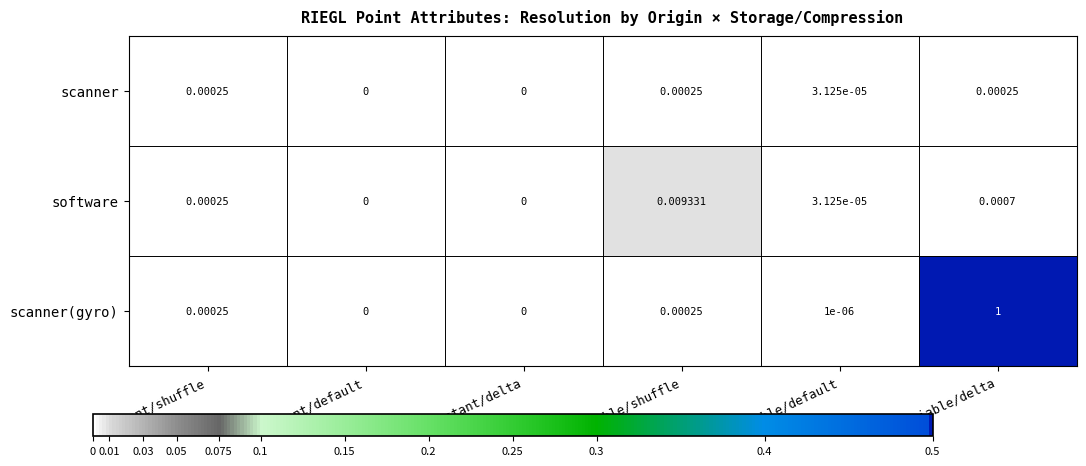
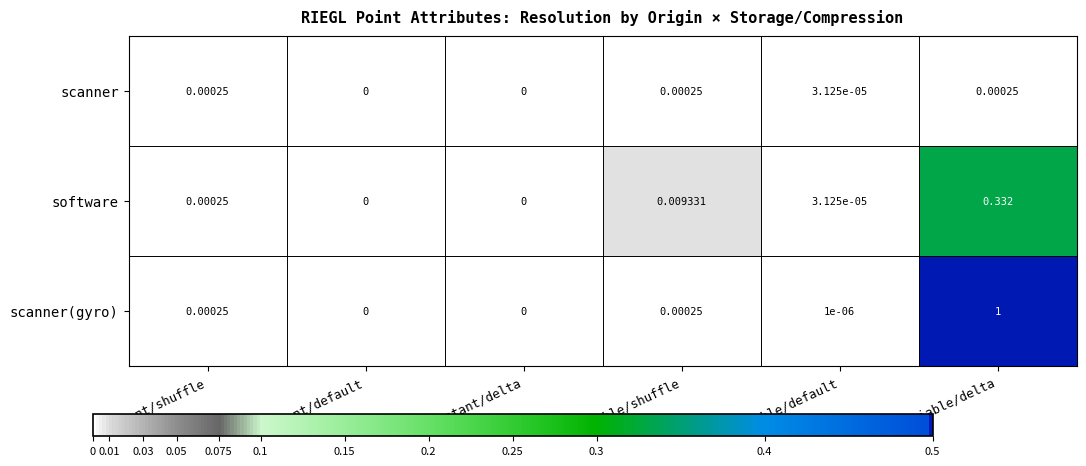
  {
    "scanner": {
      "variable/delta": 0.00025
    },
    "software": {
-     "variable/delta": 0.0007
+     "variable/delta": 0.332
    },
    "scanner(gyro)": {
      "variable/delta": 1
    }
  }
